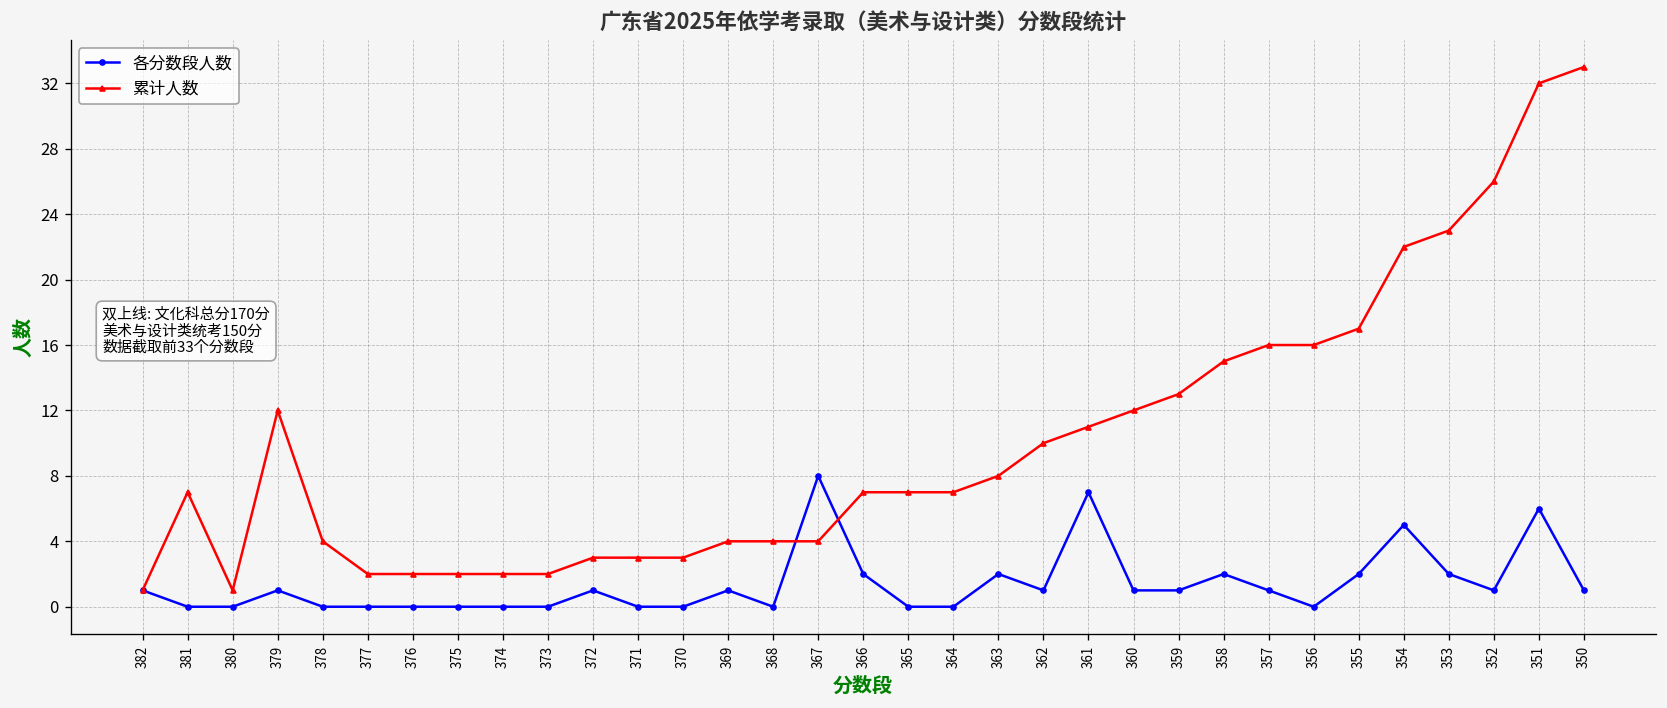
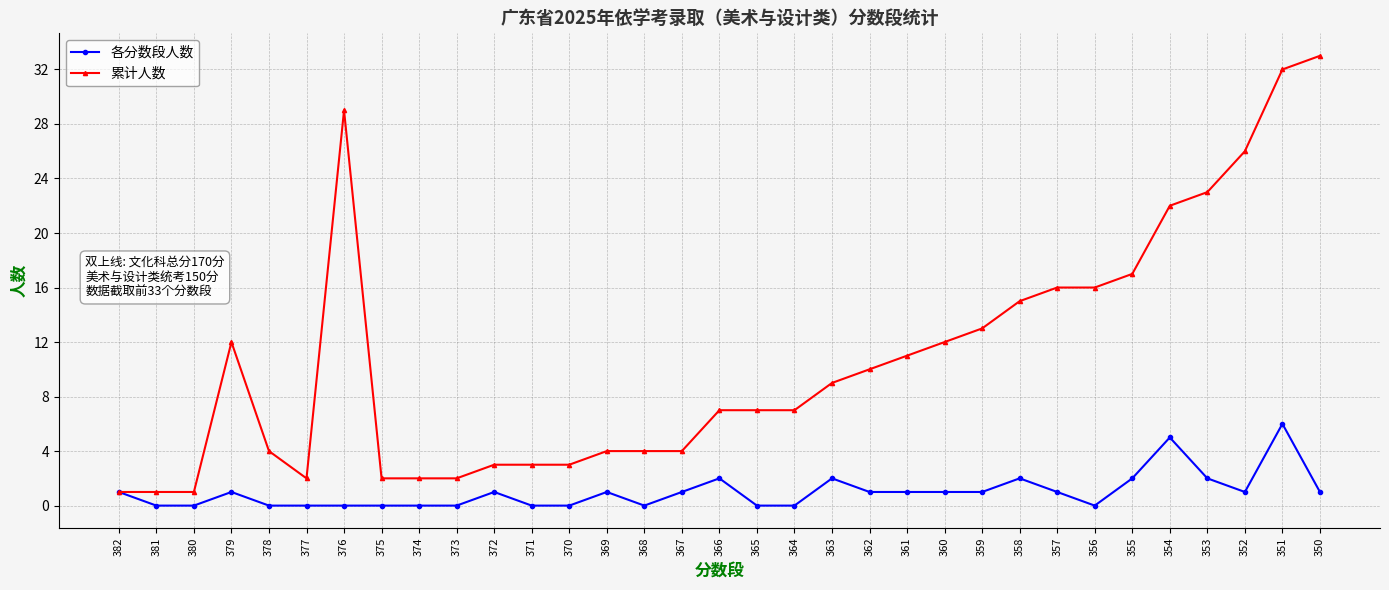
  {
    "各分数段人数": {
      "381": 0,
      "380": 0,
      "379": 1,
      "378": 0,
      "377": 0,
      "376": 0,
      "375": 0,
      "374": 0,
      "373": 0,
      "372": 1,
      "371": 0,
      "370": 0,
      "369": 1,
      "368": 0,
-     "367": 8,
+     "367": 1,
      "366": 2,
      "365": 0,
      "364": 0,
      "363": 2,
      "362": 1,
-     "361": 7,
+     "361": 1,
      "360": 1,
      "359": 1,
      "358": 2,
      "357": 1,
      "356": 0,
      "355": 2,
      "354": 5,
      "353": 2,
      "352": 1,
      "351": 6,
      "350": 1
    },
    "累计人数": {
-     "381": 7,
+     "381": 1,
      "380": 1,
      "379": 12,
      "378": 4,
      "377": 2,
-     "376": 2,
+     "376": 29,
      "375": 2,
      "374": 2,
      "373": 2,
      "372": 3,
      "371": 3,
      "370": 3,
      "369": 4,
      "368": 4,
      "367": 4,
      "366": 7,
      "365": 7,
      "364": 7,
-     "363": 8,
+     "363": 9,
      "362": 10,
      "361": 11,
      "360": 12,
      "359": 13,
      "358": 15,
      "357": 16,
      "356": 16,
      "355": 17,
      "354": 22,
      "353": 23,
      "352": 26,
      "351": 32,
      "350": 33
    }
  }
